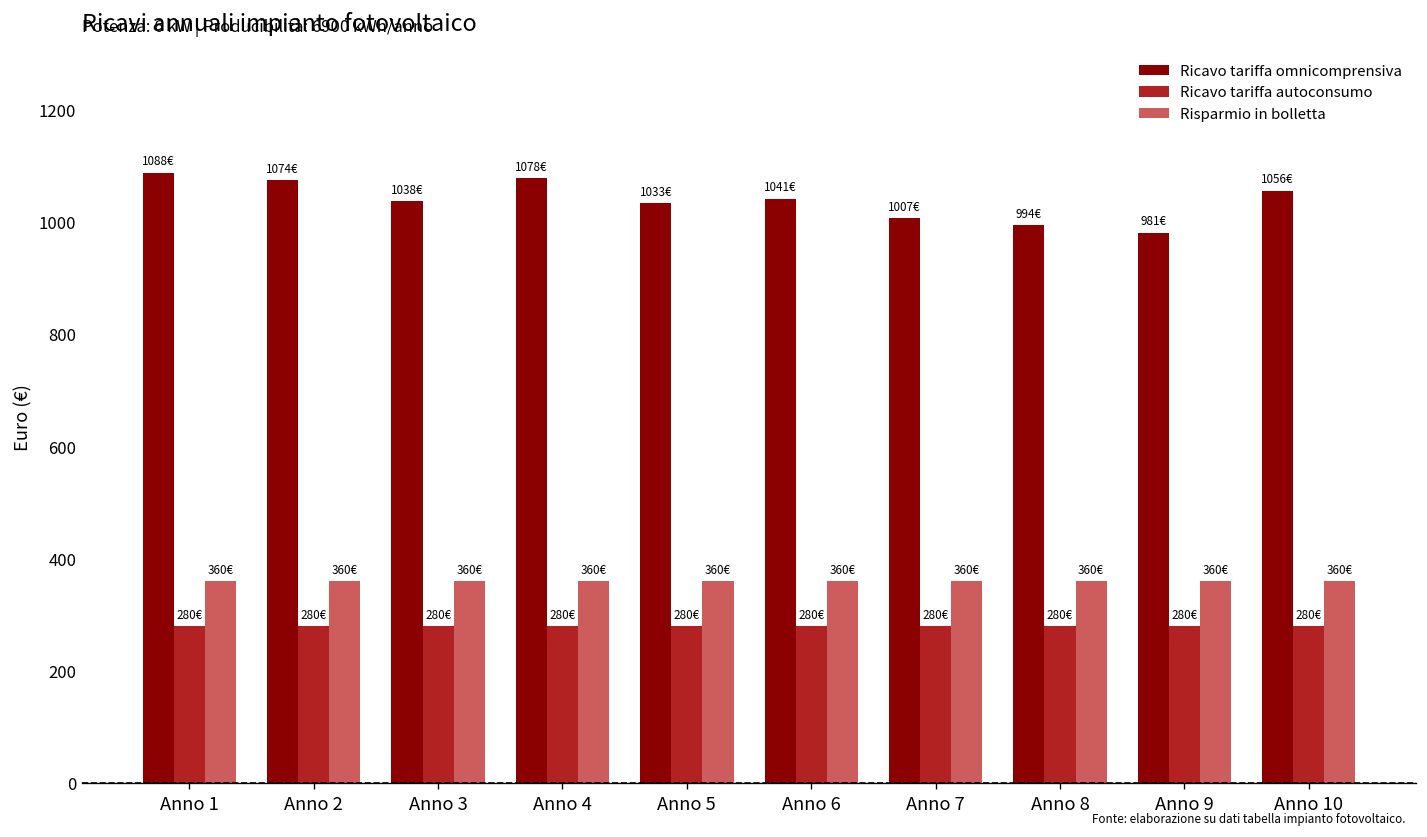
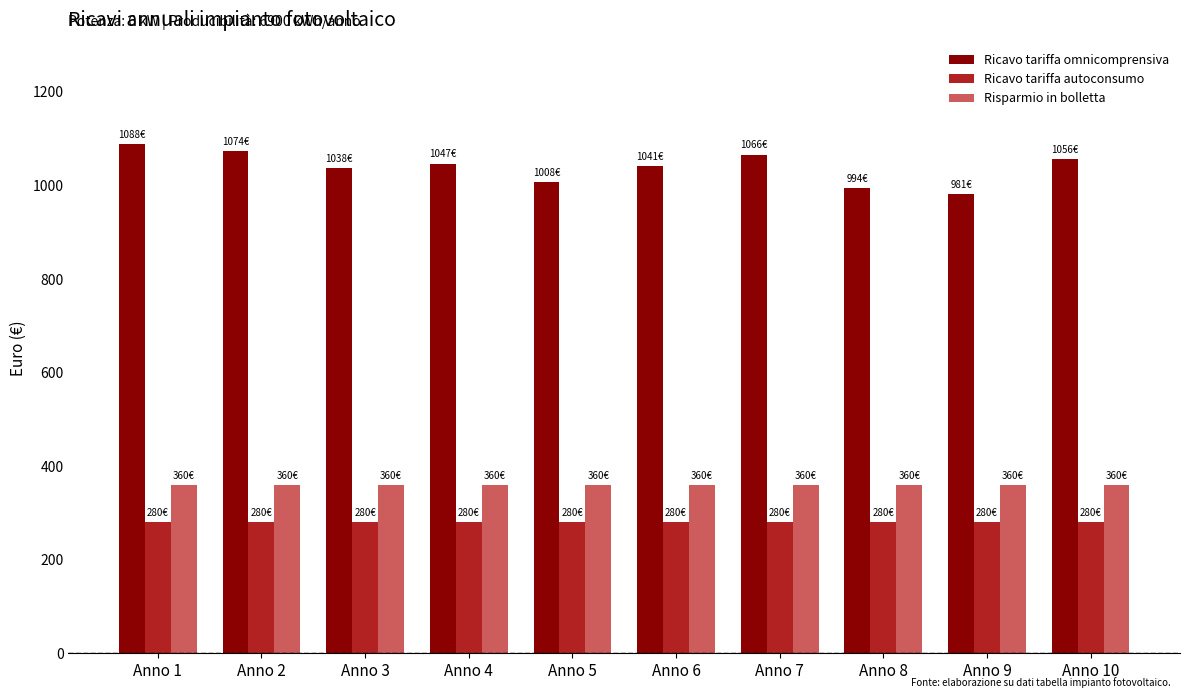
  {
    "Ricavo tariffa omnicomprensiva": {
      "Anno 1": "1088€",
      "Anno 2": "1074€",
      "Anno 3": "1038€",
-     "Anno 4": "1078€",
-     "Anno 5": "1033€",
+     "Anno 4": "1047€",
+     "Anno 5": "1008€",
      "Anno 6": "1041€",
-     "Anno 7": "1007€",
+     "Anno 7": "1066€",
      "Anno 8": "994€",
      "Anno 9": "981€",
      "Anno 10": "1056€"
    },
    "Ricavo tariffa autoconsumo": {
      "Anno 1": "280€",
      "Anno 2": "280€",
      "Anno 3": "280€",
      "Anno 4": "280€",
      "Anno 5": "280€",
      "Anno 6": "280€",
      "Anno 7": "280€",
      "Anno 8": "280€",
      "Anno 9": "280€",
      "Anno 10": "280€"
    },
    "Risparmio in bolletta": {
      "Anno 1": "360€",
      "Anno 2": "360€",
      "Anno 3": "360€",
      "Anno 4": "360€",
      "Anno 5": "360€",
      "Anno 6": "360€",
      "Anno 7": "360€",
      "Anno 8": "360€",
      "Anno 9": "360€",
      "Anno 10": "360€"
    }
  }
